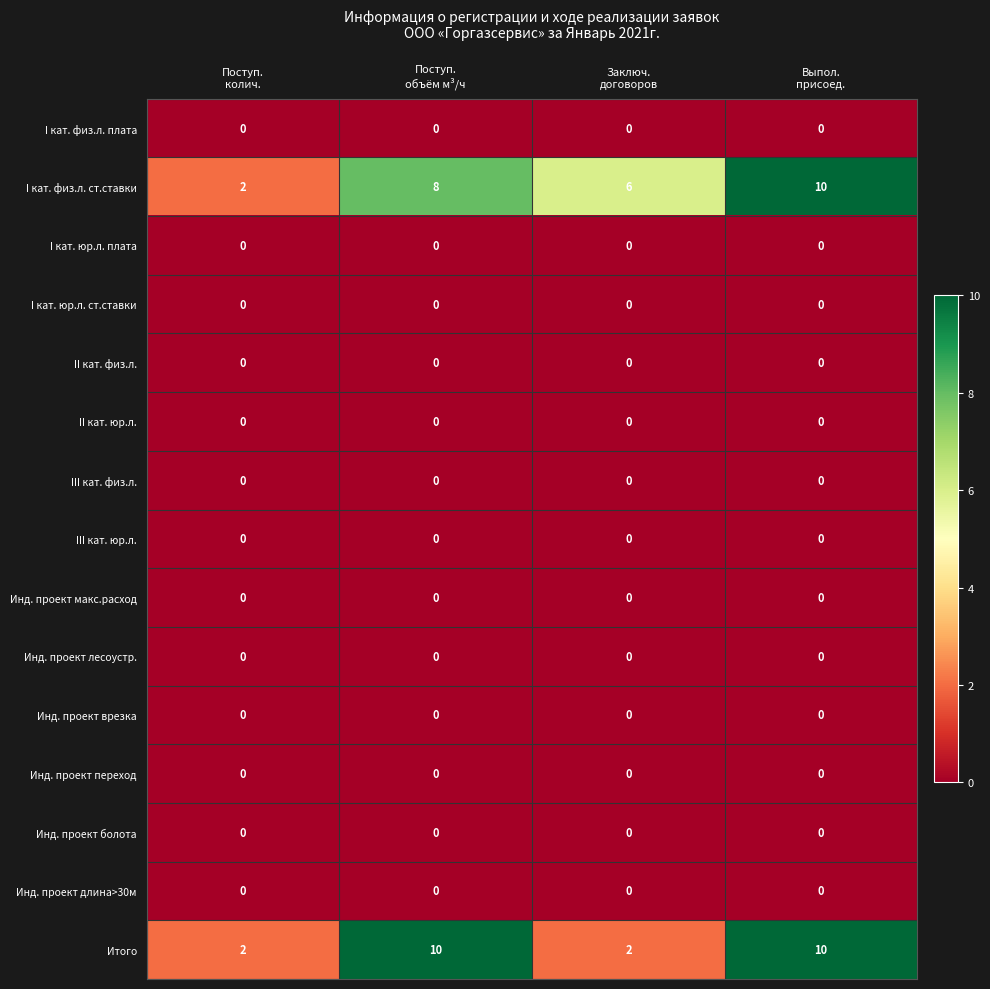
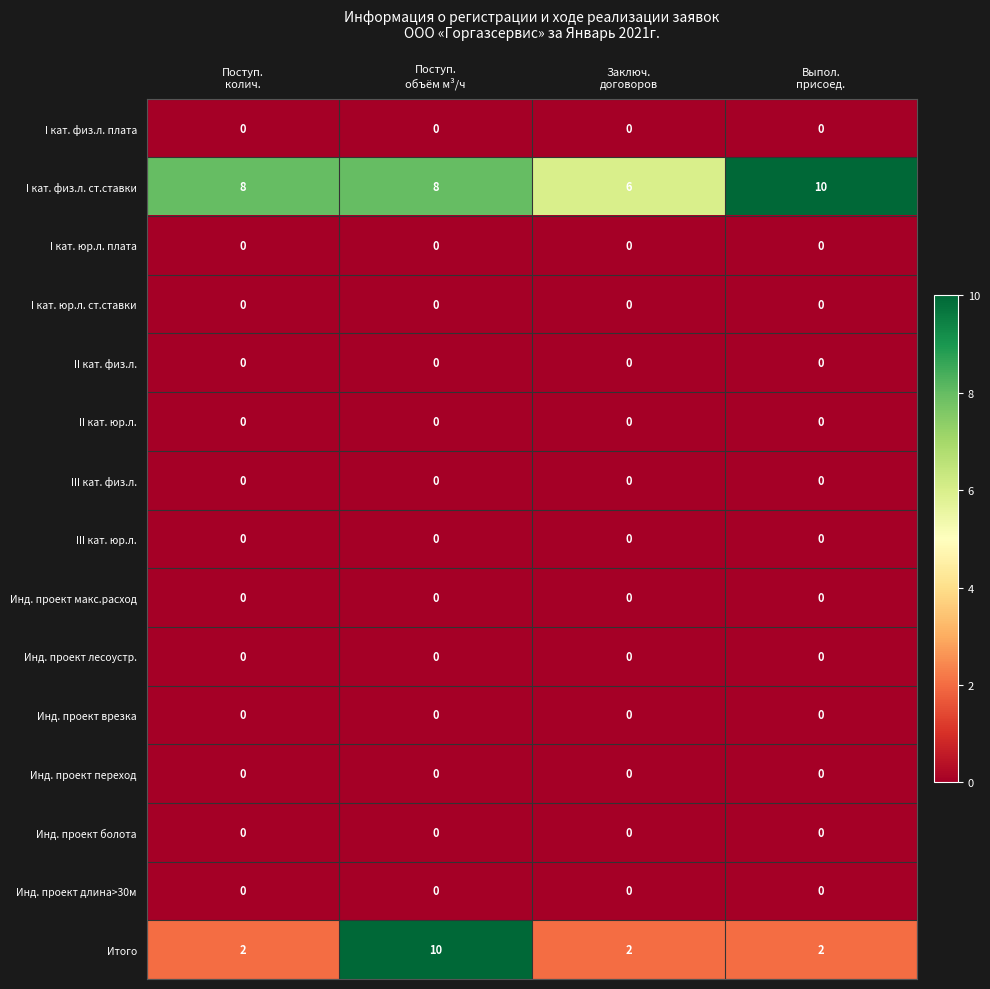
  {
    "I кат. физ.л. плата": {
      "Поступ. колич.": 0,
      "Поступ. объём м³/ч": 0,
      "Заключ. договоров": 0,
      "Выпол. присоед.": 0
    },
    "I кат. физ.л. ст.ставки": {
-     "Поступ. колич.": 2,
+     "Поступ. колич.": 8,
      "Поступ. объём м³/ч": 8,
      "Заключ. договоров": 6,
      "Выпол. присоед.": 10
    },
    "I кат. юр.л. плата": {
      "Поступ. колич.": 0,
      "Поступ. объём м³/ч": 0,
      "Заключ. договоров": 0,
      "Выпол. присоед.": 0
    },
    "I кат. юр.л. ст.ставки": {
      "Поступ. колич.": 0,
      "Поступ. объём м³/ч": 0,
      "Заключ. договоров": 0,
      "Выпол. присоед.": 0
    },
    "II кат. физ.л.": {
      "Поступ. колич.": 0,
      "Поступ. объём м³/ч": 0,
      "Заключ. договоров": 0,
      "Выпол. присоед.": 0
    },
    "II кат. юр.л.": {
      "Поступ. колич.": 0,
      "Поступ. объём м³/ч": 0,
      "Заключ. договоров": 0,
      "Выпол. присоед.": 0
    },
    "III кат. физ.л.": {
      "Поступ. колич.": 0,
      "Поступ. объём м³/ч": 0,
      "Заключ. договоров": 0,
      "Выпол. присоед.": 0
    },
    "III кат. юр.л.": {
      "Поступ. колич.": 0,
      "Поступ. объём м³/ч": 0,
      "Заключ. договоров": 0,
      "Выпол. присоед.": 0
    },
    "Инд. проект макс.расход": {
      "Поступ. колич.": 0,
      "Поступ. объём м³/ч": 0,
      "Заключ. договоров": 0,
      "Выпол. присоед.": 0
    },
    "Инд. проект лесоустр.": {
      "Поступ. колич.": 0,
      "Поступ. объём м³/ч": 0,
      "Заключ. договоров": 0,
      "Выпол. присоед.": 0
    },
    "Инд. проект врезка": {
      "Поступ. колич.": 0,
      "Поступ. объём м³/ч": 0,
      "Заключ. договоров": 0,
      "Выпол. присоед.": 0
    },
    "Инд. проект переход": {
      "Поступ. колич.": 0,
      "Поступ. объём м³/ч": 0,
      "Заключ. договоров": 0,
      "Выпол. присоед.": 0
    },
    "Инд. проект болота": {
      "Поступ. колич.": 0,
      "Поступ. объём м³/ч": 0,
      "Заключ. договоров": 0,
      "Выпол. присоед.": 0
    },
    "Инд. проект длина>30м": {
      "Поступ. колич.": 0,
      "Поступ. объём м³/ч": 0,
      "Заключ. договоров": 0,
      "Выпол. присоед.": 0
    },
    "Итого": {
      "Поступ. колич.": 2,
      "Поступ. объём м³/ч": 10,
      "Заключ. договоров": 2,
-     "Выпол. присоед.": 10
+     "Выпол. присоед.": 2
    }
  }
